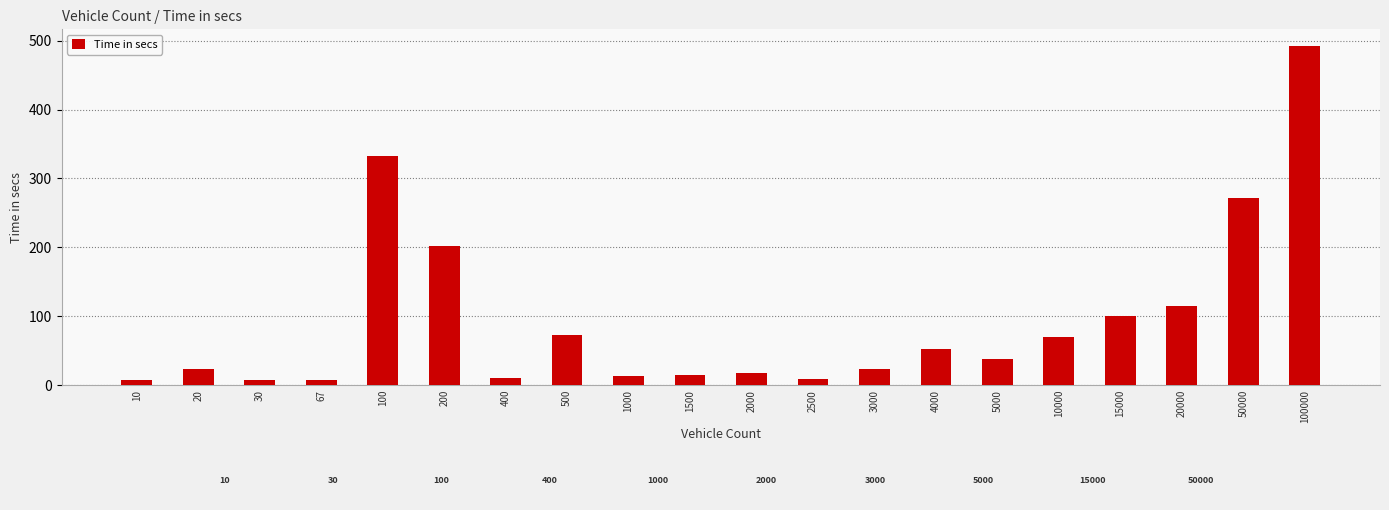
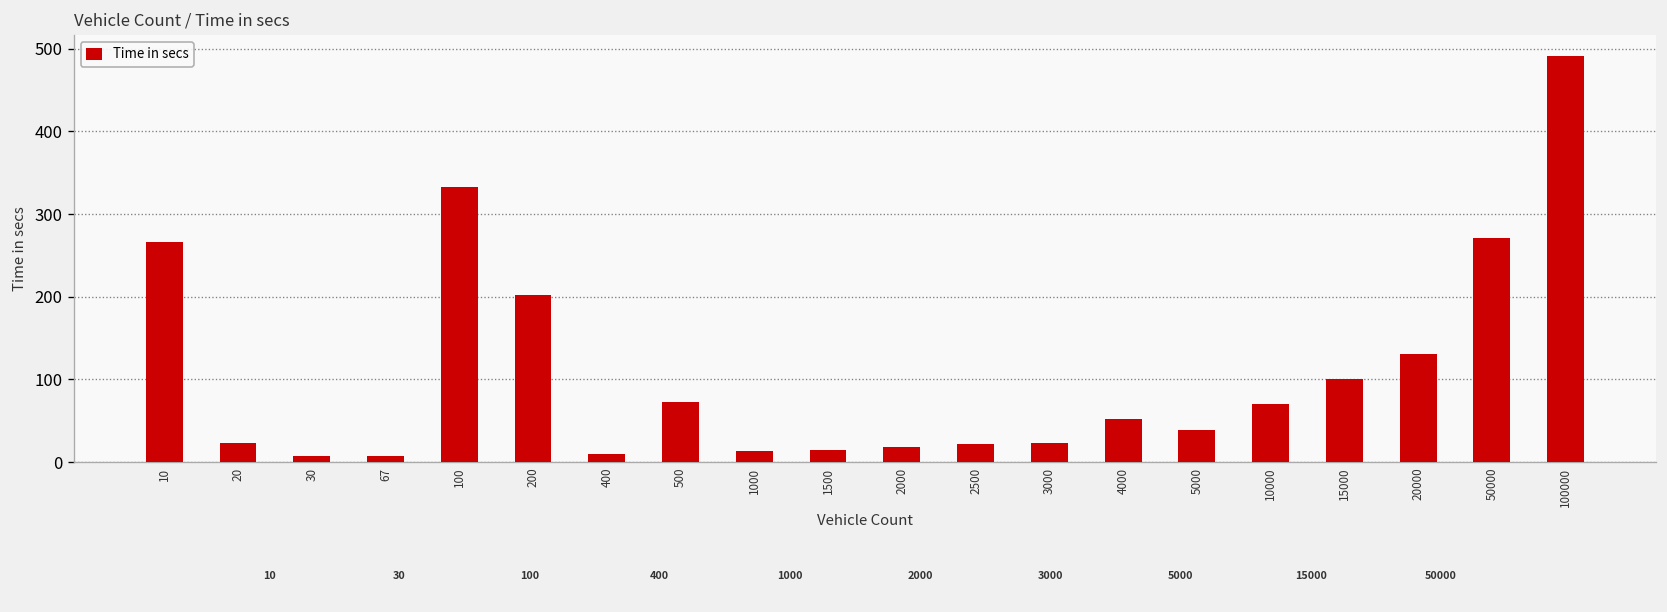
  {
-   "10": 10,
+   "10": 270,
    "20": 20,
    "30": 10,
    "67": 10,
    "100": 330,
    "200": 200,
    "400": 10,
    "500": 70,
    "1000": 10,
    "1500": 10,
    "2000": 20,
-   "2500": 10,
+   "2500": 20,
    "3000": 20,
    "4000": 50,
    "5000": 40,
    "10000": 70,
    "15000": 100,
-   "20000": 120,
+   "20000": 130,
    "50000": 270,
    "100000": 490
  }
